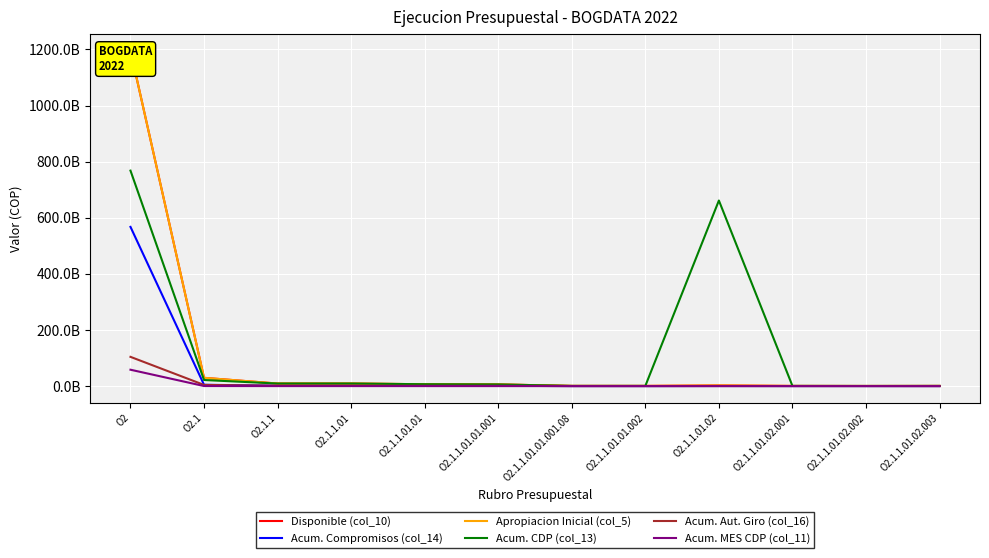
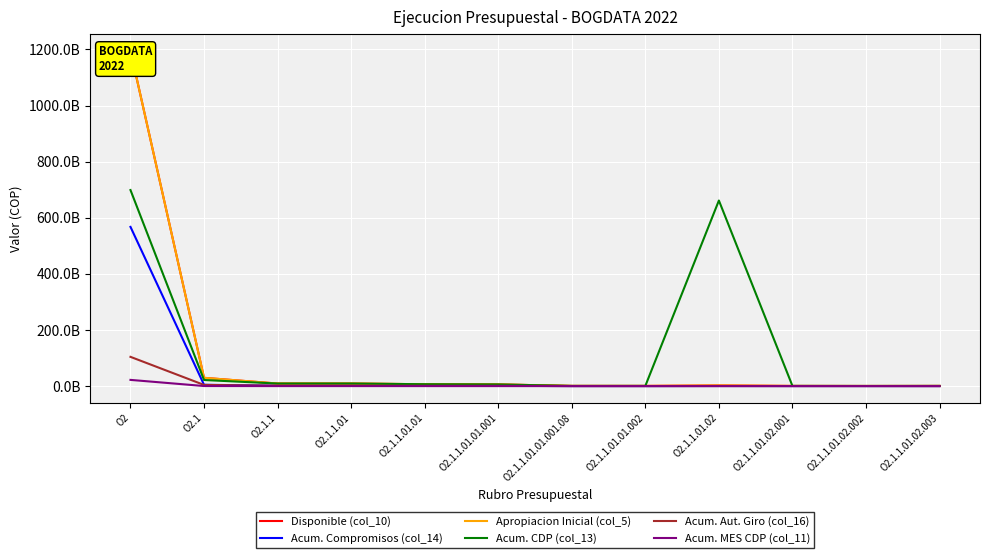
  {
    "Acum. Compromisos (col_14)": {
      "O2": 570000000000
    },
    "Acum. CDP (col_13)": {
-     "O2": 770000000000,
+     "O2": 700000000000,
      "O2.1.1.01.02": 660000000000
    },
    "Acum. Aut. Giro (col_16)": {
      "O2": 100000000000
    },
    "Acum. MES CDP (col_11)": {
-     "O2": 60000000000
+     "O2": 20000000000
    }
  }
